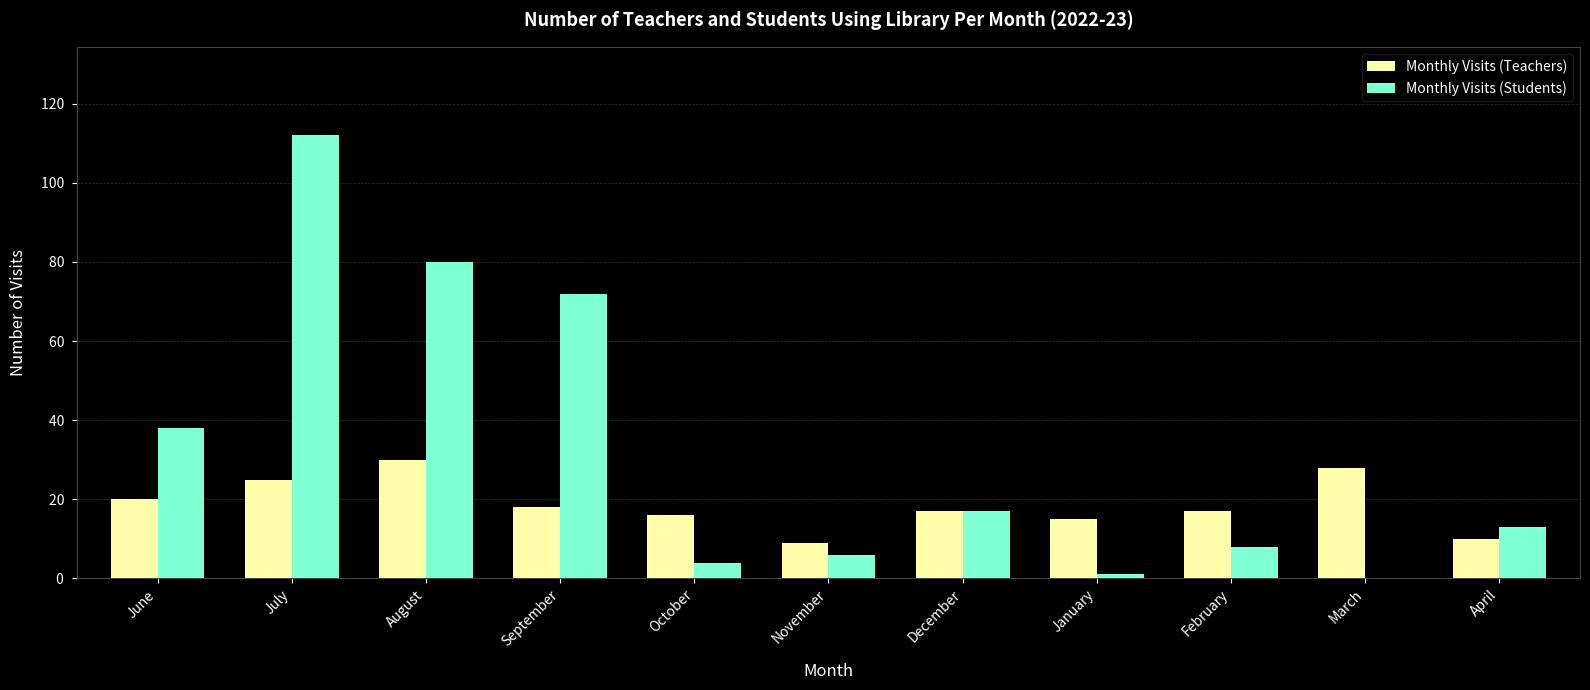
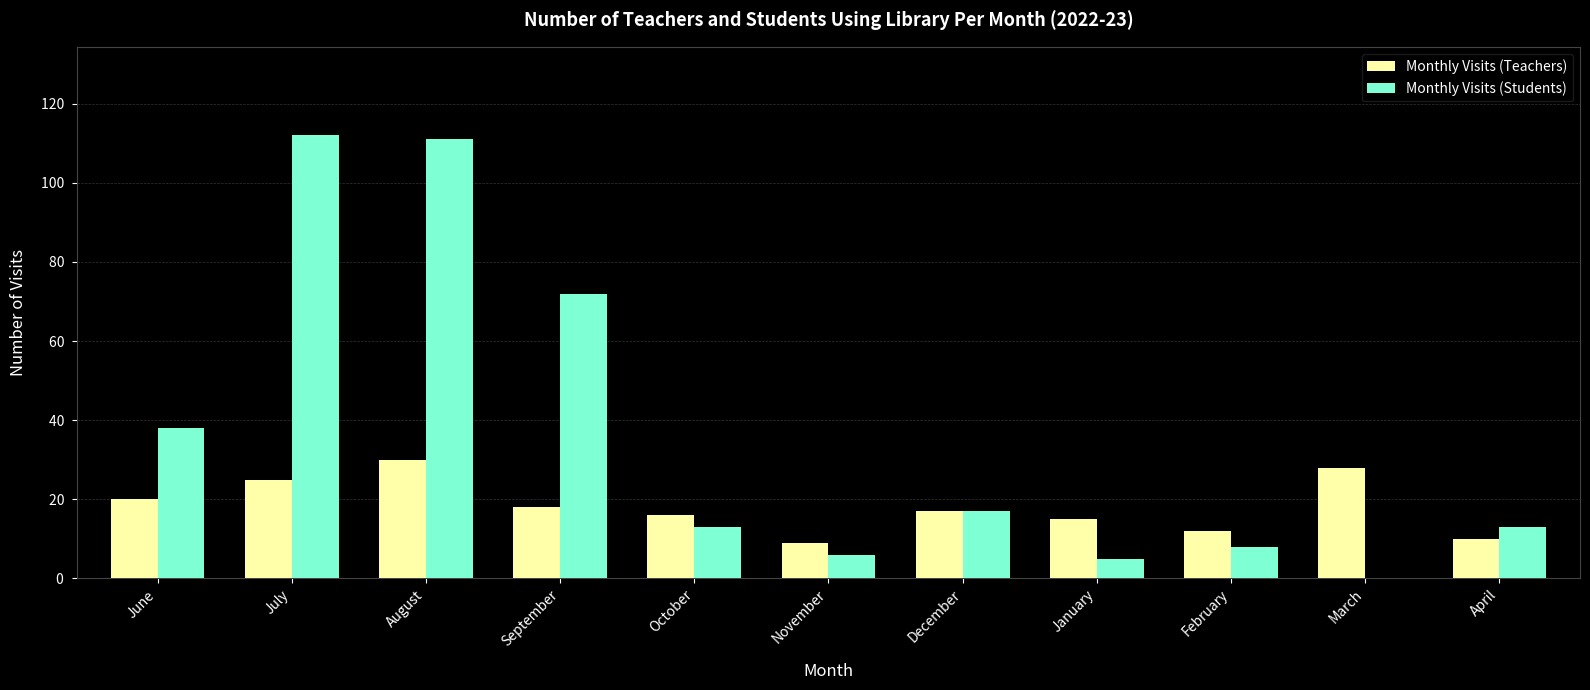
  {
    "Monthly Visits (Teachers)": {
      "June": 20,
      "July": 25,
      "August": 30,
      "September": 18,
      "October": 16,
      "November": 9,
      "December": 17,
      "January": 15,
-     "February": 17,
+     "February": 12,
      "March": 28,
      "April": 10
    },
    "Monthly Visits (Students)": {
      "June": 38,
      "July": 112,
-     "August": 80,
+     "August": 111,
      "September": 72,
-     "October": 4,
+     "October": 13,
      "November": 6,
      "December": 17,
-     "January": 1,
+     "January": 5,
      "February": 8,
      "March": 0,
      "April": 13
    }
  }
